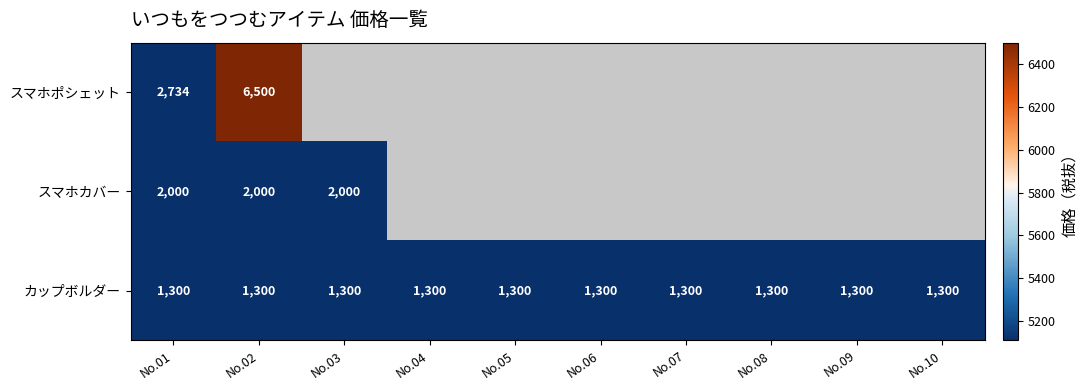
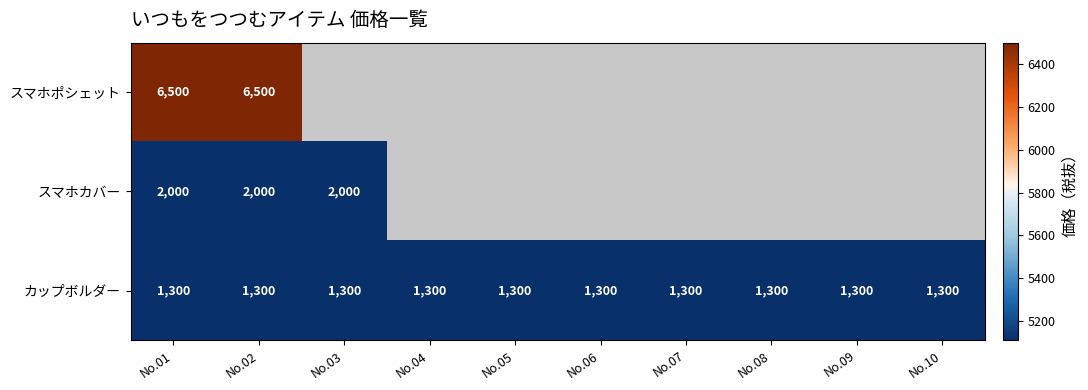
  {
    "スマホポシェット": {
-     "No.01": "2,734",
+     "No.01": "6,500",
      "No.02": "6,500"
    },
    "スマホカバー": {
      "No.01": "2,000",
      "No.02": "2,000",
      "No.03": "2,000"
    },
    "カップボルダー": {
      "No.01": "1,300",
      "No.02": "1,300",
      "No.03": "1,300",
      "No.04": "1,300",
      "No.05": "1,300",
      "No.06": "1,300",
      "No.07": "1,300",
      "No.08": "1,300",
      "No.09": "1,300",
      "No.10": "1,300"
    }
  }
